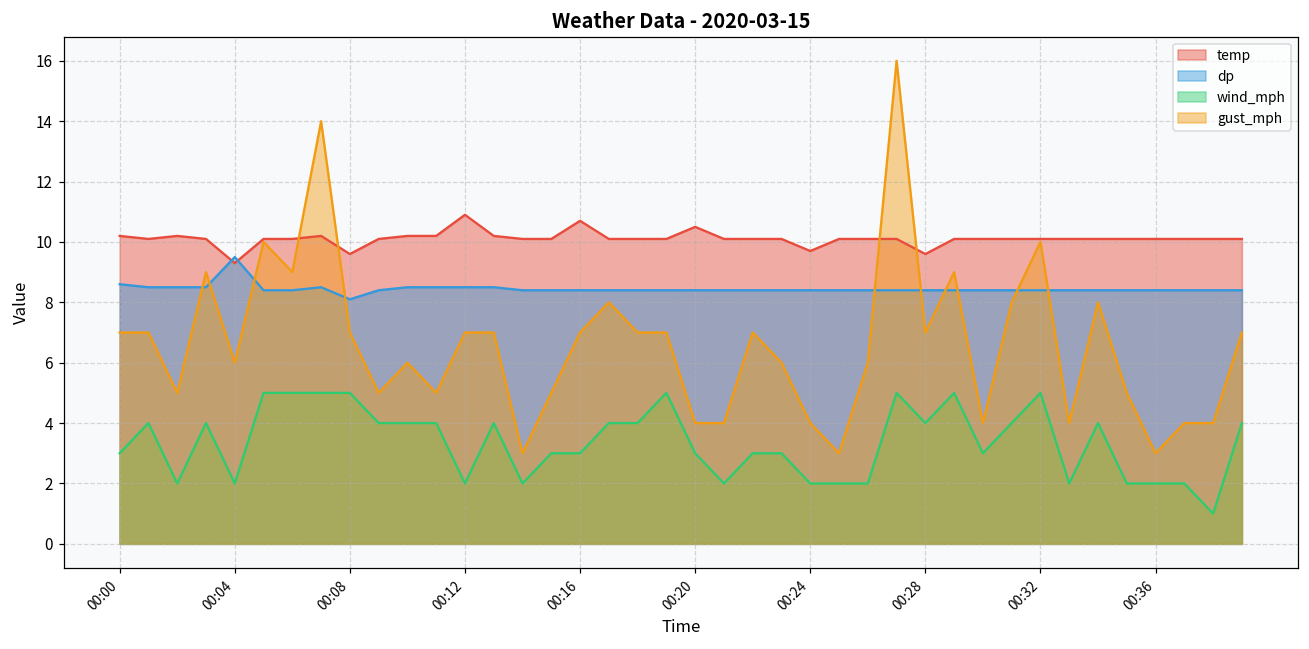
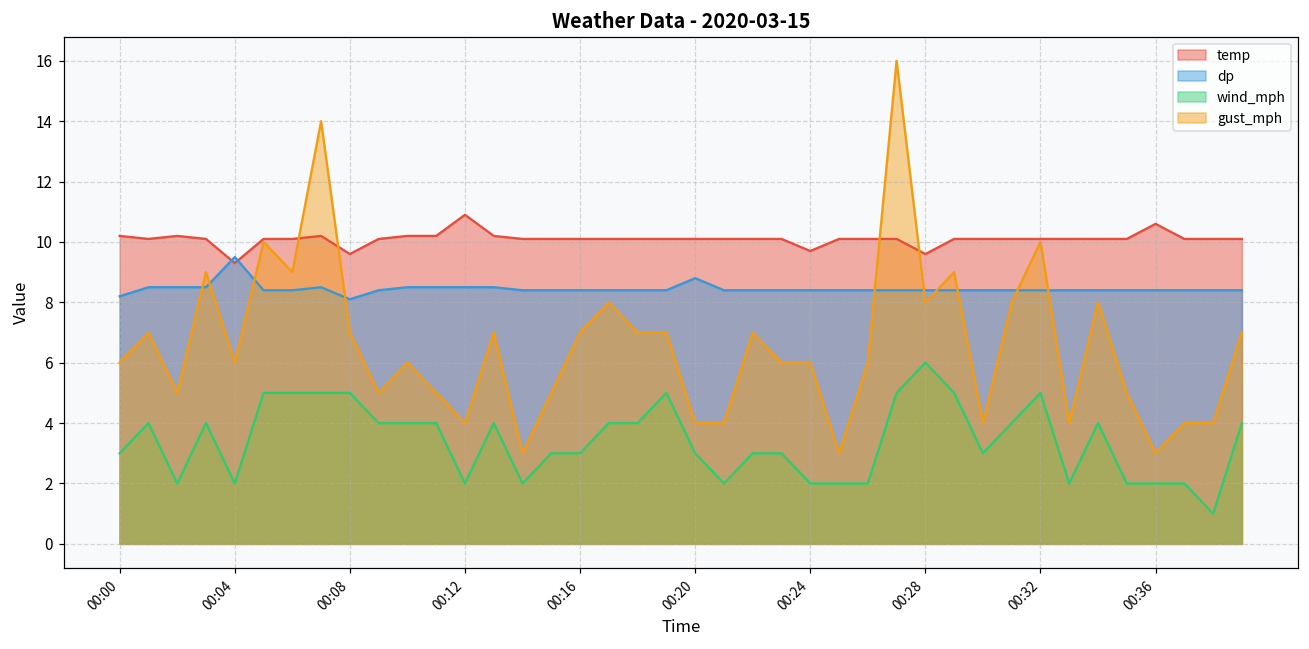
  {
    "temp": {
      "00:00": 10.2,
      "00:04": 9.3,
      "00:08": 9.6,
      "00:12": 10.9,
-     "00:16": 10.7,
-     "00:20": 10.5,
+     "00:16": 10.1,
+     "00:20": 10.1,
      "00:24": 9.7,
      "00:28": 9.6,
      "00:32": 10.1,
-     "00:36": 10.1
+     "00:36": 10.6
    },
    "dp": {
-     "00:00": 8.6,
+     "00:00": 8.2,
      "00:04": 9.5,
      "00:08": 8.1,
      "00:12": 8.5,
      "00:16": 8.4,
-     "00:20": 8.4,
+     "00:20": 8.8,
      "00:24": 8.4,
      "00:28": 8.4,
      "00:32": 8.4,
      "00:36": 8.4
    },
    "wind_mph": {
      "00:00": 3,
      "00:04": 2,
      "00:08": 5,
      "00:12": 2,
      "00:16": 3,
      "00:20": 3,
      "00:24": 2,
-     "00:28": 4,
+     "00:28": 6,
      "00:32": 5,
      "00:36": 2
    },
    "gust_mph": {
-     "00:00": 7,
+     "00:00": 6,
      "00:04": 6,
      "00:08": 7,
-     "00:12": 7,
+     "00:12": 4,
      "00:16": 7,
      "00:20": 4,
-     "00:24": 4,
-     "00:28": 7,
+     "00:24": 6,
+     "00:28": 8,
      "00:32": 10,
      "00:36": 3
    }
  }
